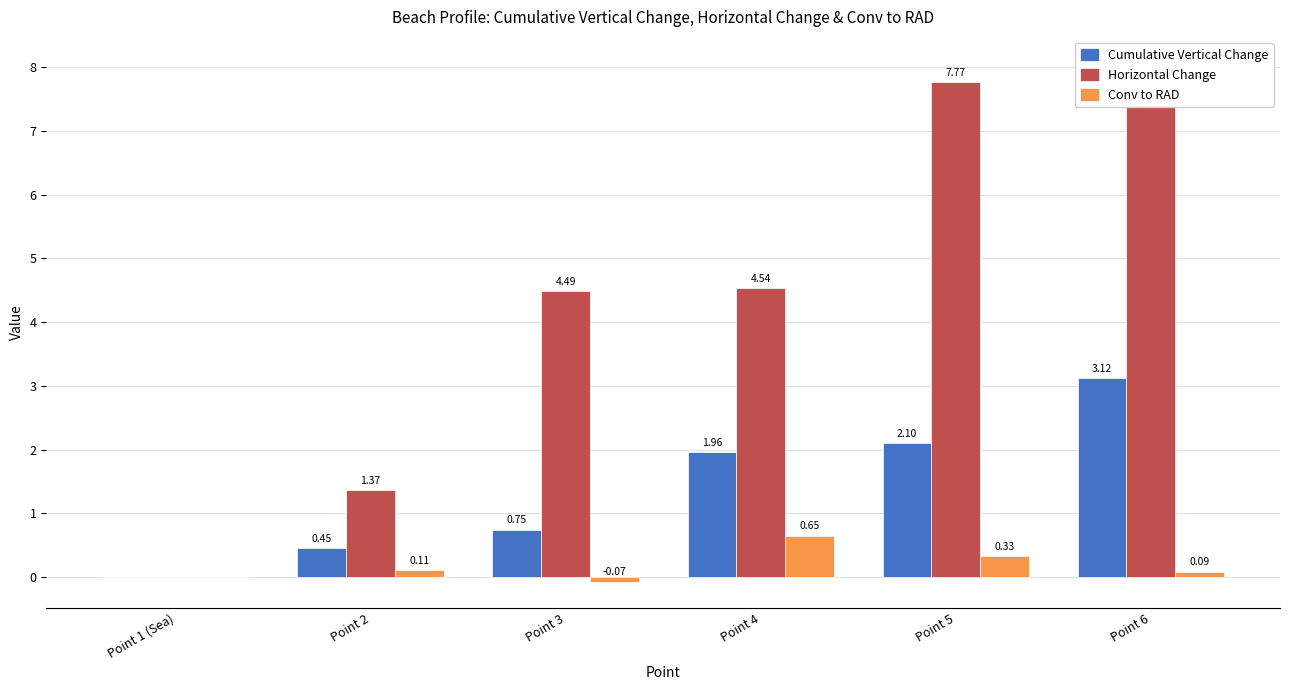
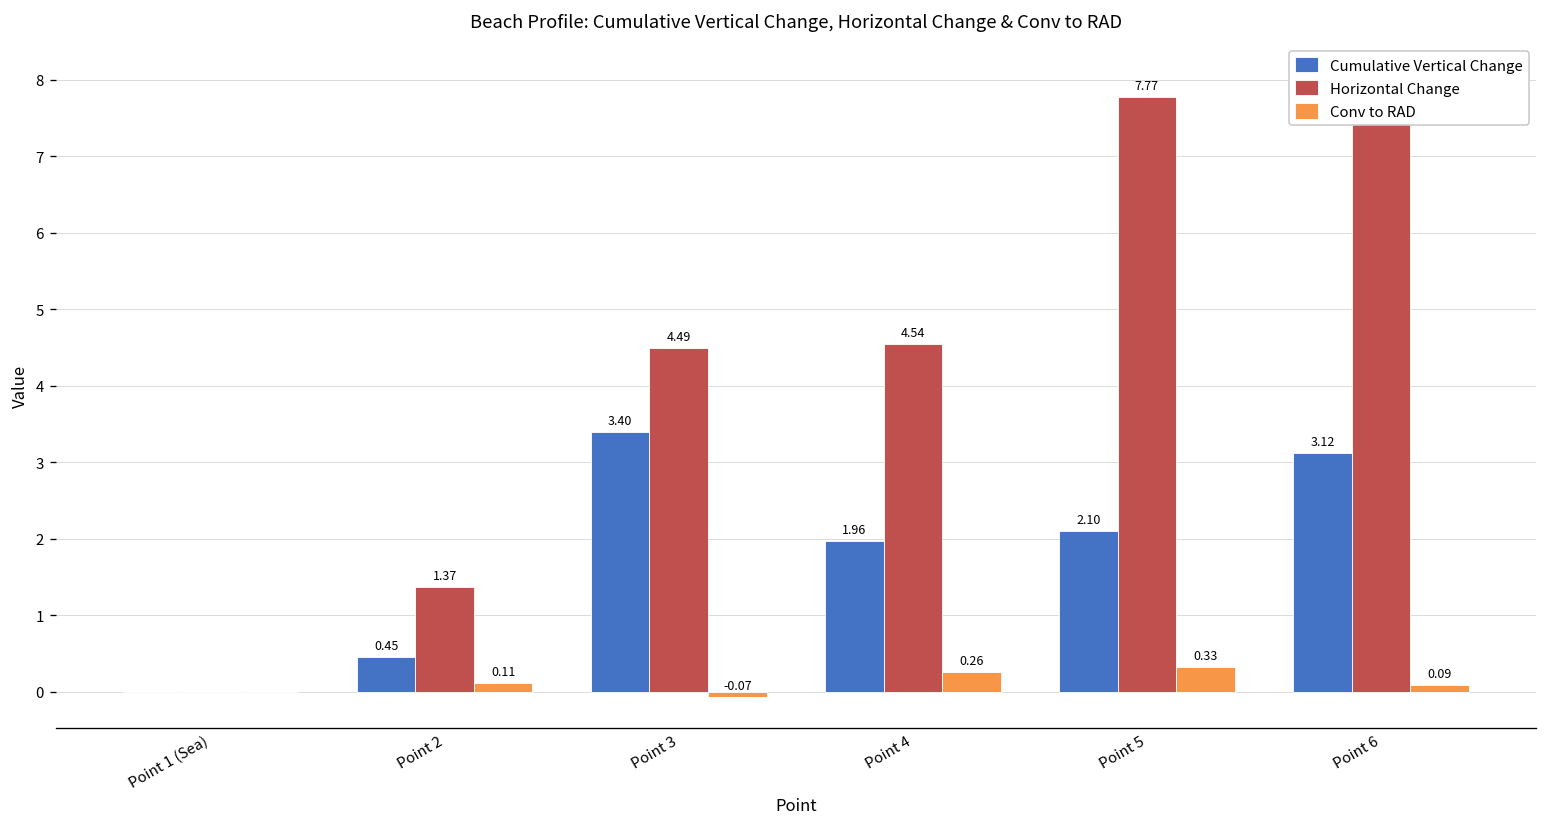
  {
    "Cumulative Vertical Change": {
      "Point 2": 0.45,
-     "Point 3": 0.75,
+     "Point 3": 3.40,
      "Point 4": 1.96,
      "Point 5": 2.10,
      "Point 6": 3.12
    },
    "Horizontal Change": {
      "Point 2": 1.37,
      "Point 3": 4.49,
      "Point 4": 4.54,
      "Point 5": 7.77
    },
    "Conv to RAD": {
      "Point 2": 0.11,
      "Point 3": -0.07,
-     "Point 4": 0.65,
+     "Point 4": 0.26,
      "Point 5": 0.33,
      "Point 6": 0.09
    }
  }
